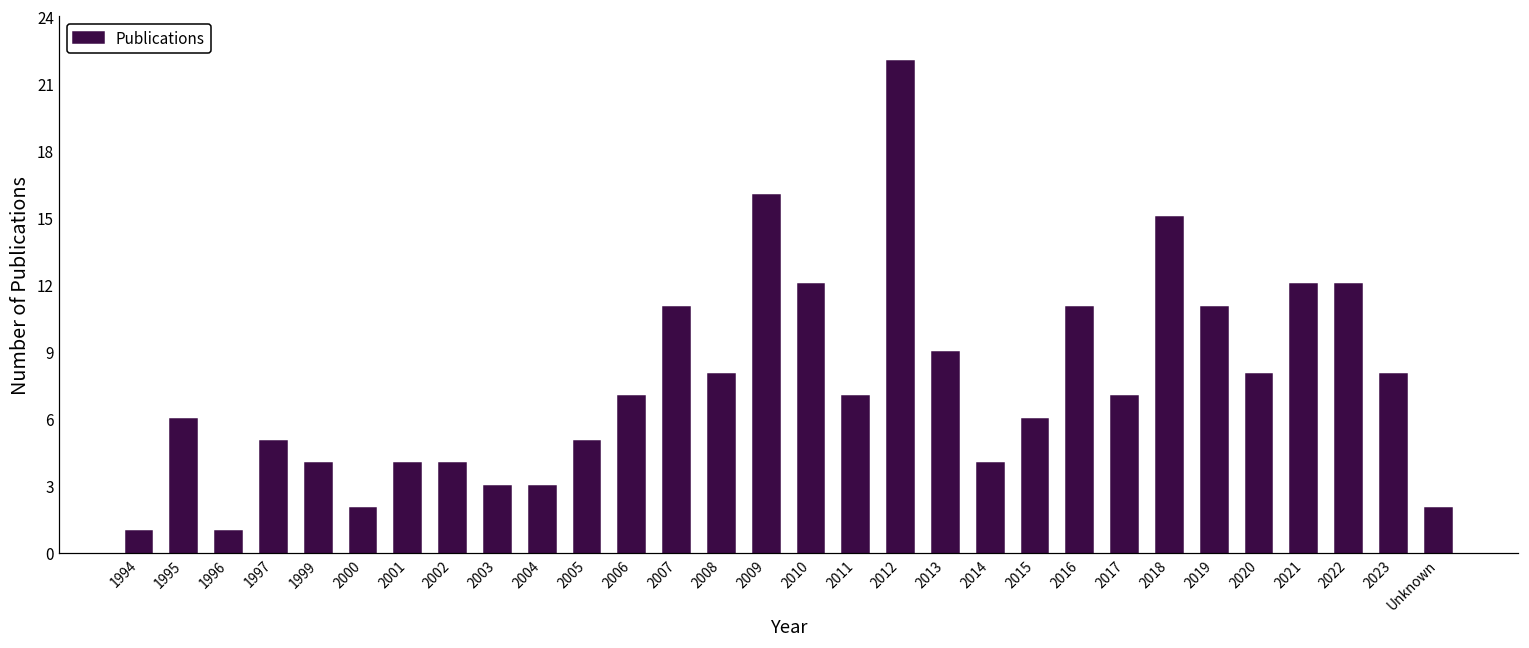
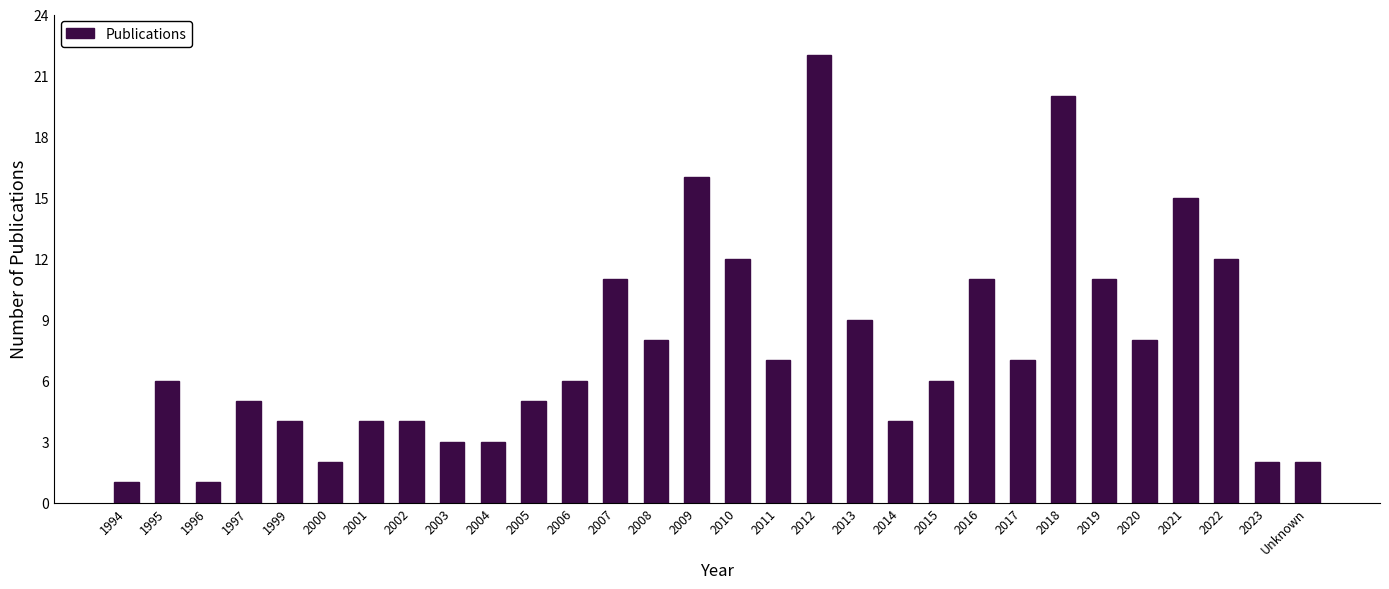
  {
    "1994": 1,
    "1995": 6,
    "1996": 1,
    "1997": 5,
    "1999": 4,
    "2000": 2,
    "2001": 4,
    "2002": 4,
    "2003": 3,
    "2004": 3,
    "2005": 5,
-   "2006": 7,
+   "2006": 6,
    "2007": 11,
    "2008": 8,
    "2009": 16,
    "2010": 12,
    "2011": 7,
    "2012": 22,
    "2013": 9,
    "2014": 4,
    "2015": 6,
    "2016": 11,
    "2017": 7,
-   "2018": 15,
+   "2018": 20,
    "2019": 11,
    "2020": 8,
-   "2021": 12,
+   "2021": 15,
    "2022": 12,
-   "2023": 8,
+   "2023": 2,
    "Unknown": 2
  }
